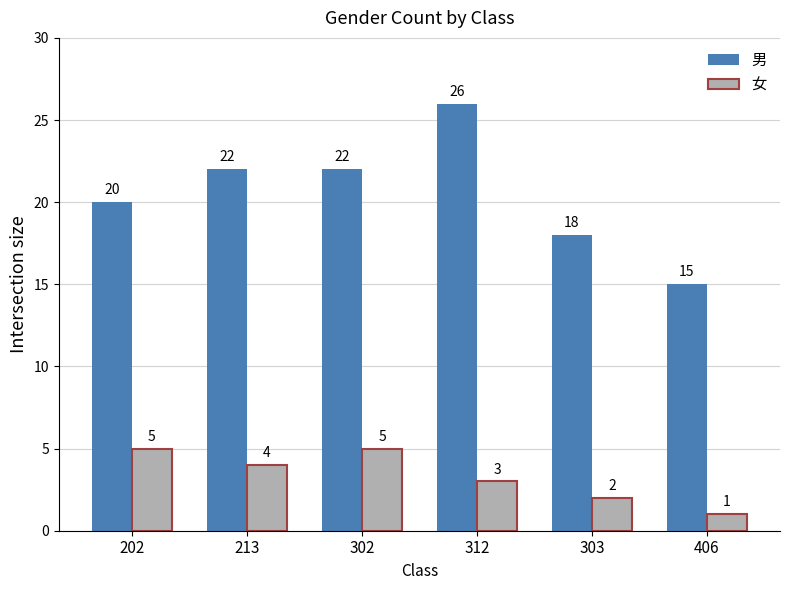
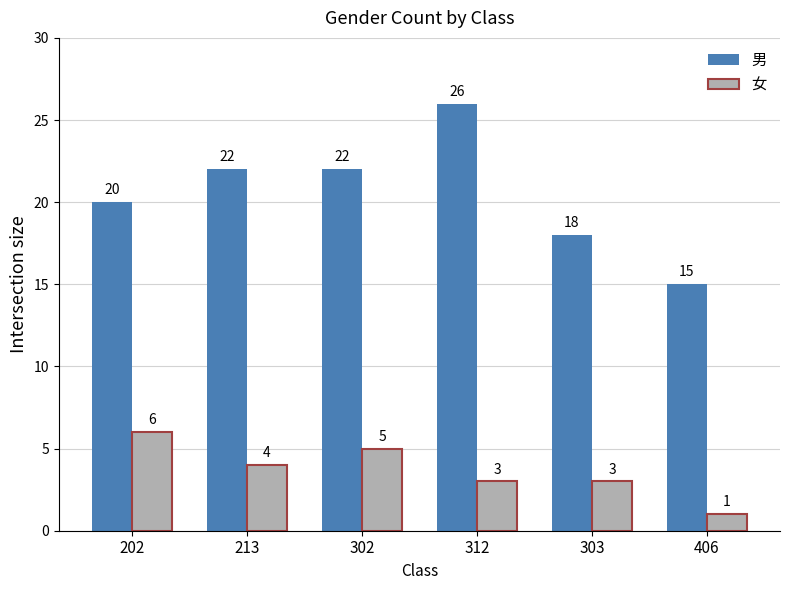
  {
    "男": {
      "202": 20,
      "213": 22,
      "302": 22,
      "312": 26,
      "303": 18,
      "406": 15
    },
    "女": {
-     "202": 5,
+     "202": 6,
      "213": 4,
      "302": 5,
      "312": 3,
-     "303": 2,
+     "303": 3,
      "406": 1
    }
  }
